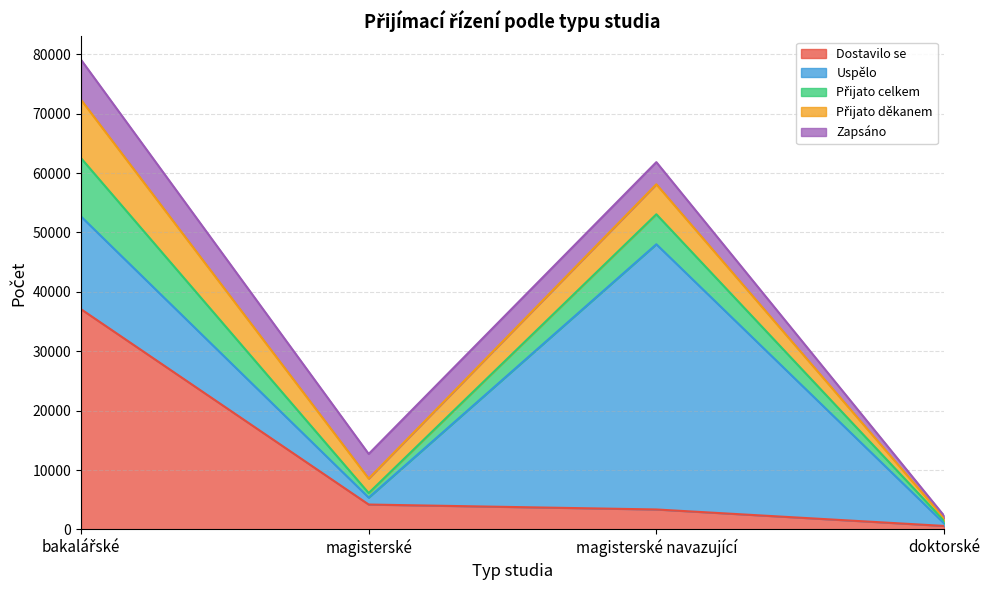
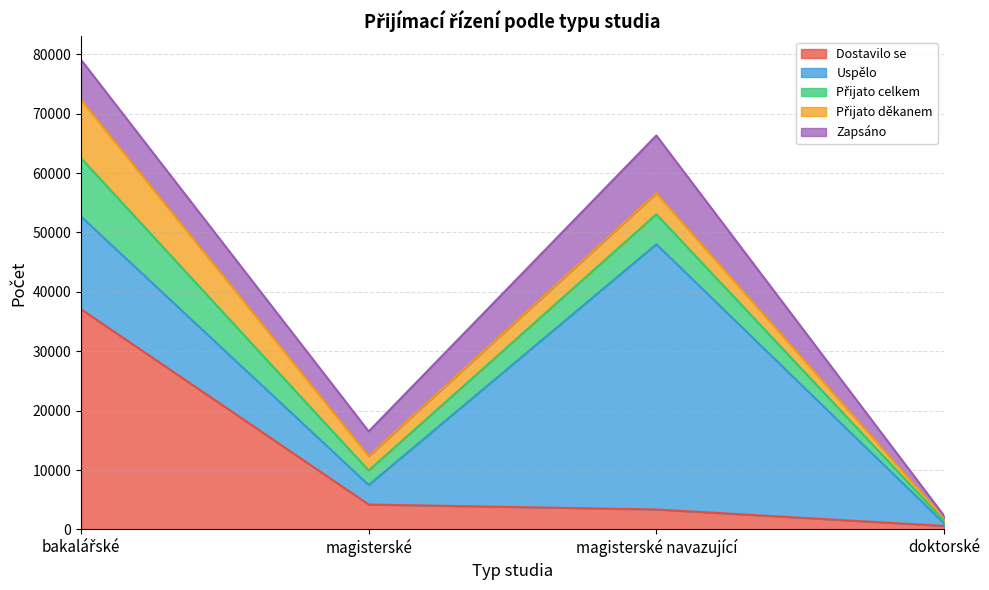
  {
    "Dostavilo se": {
      "bakalářské": 37000,
      "magisterské": 4000,
      "magisterské navazující": 3000,
      "doktorské": 1000
    },
    "Uspělo": {
      "bakalářské": 16000,
-     "magisterské": 1000,
+     "magisterské": 3000,
      "magisterské navazující": 45000,
      "doktorské": 0
    },
    "Přijato celkem": {
      "bakalářské": 10000,
-     "magisterské": 1000,
+     "magisterské": 2000,
      "magisterské navazující": 5000,
      "doktorské": 0
    },
    "Přijato děkanem": {
      "bakalářské": 10000,
      "magisterské": 2000,
-     "magisterské navazující": 5000
+     "magisterské navazující": 4000
    },
    "Zapsáno": {
      "bakalářské": 7000,
      "magisterské": 4000,
-     "magisterské navazující": 4000
+     "magisterské navazující": 10000
    }
  }
